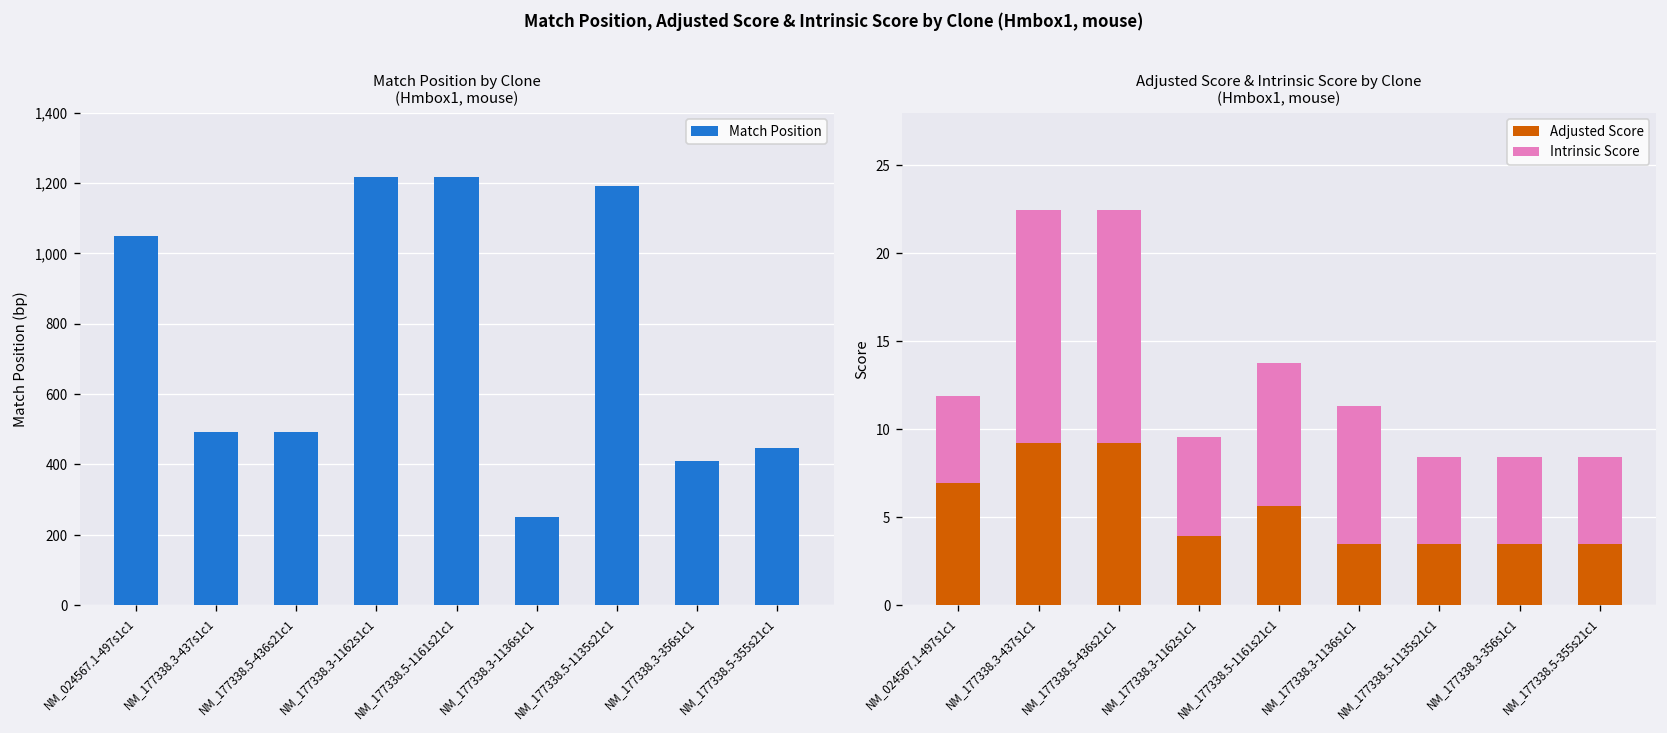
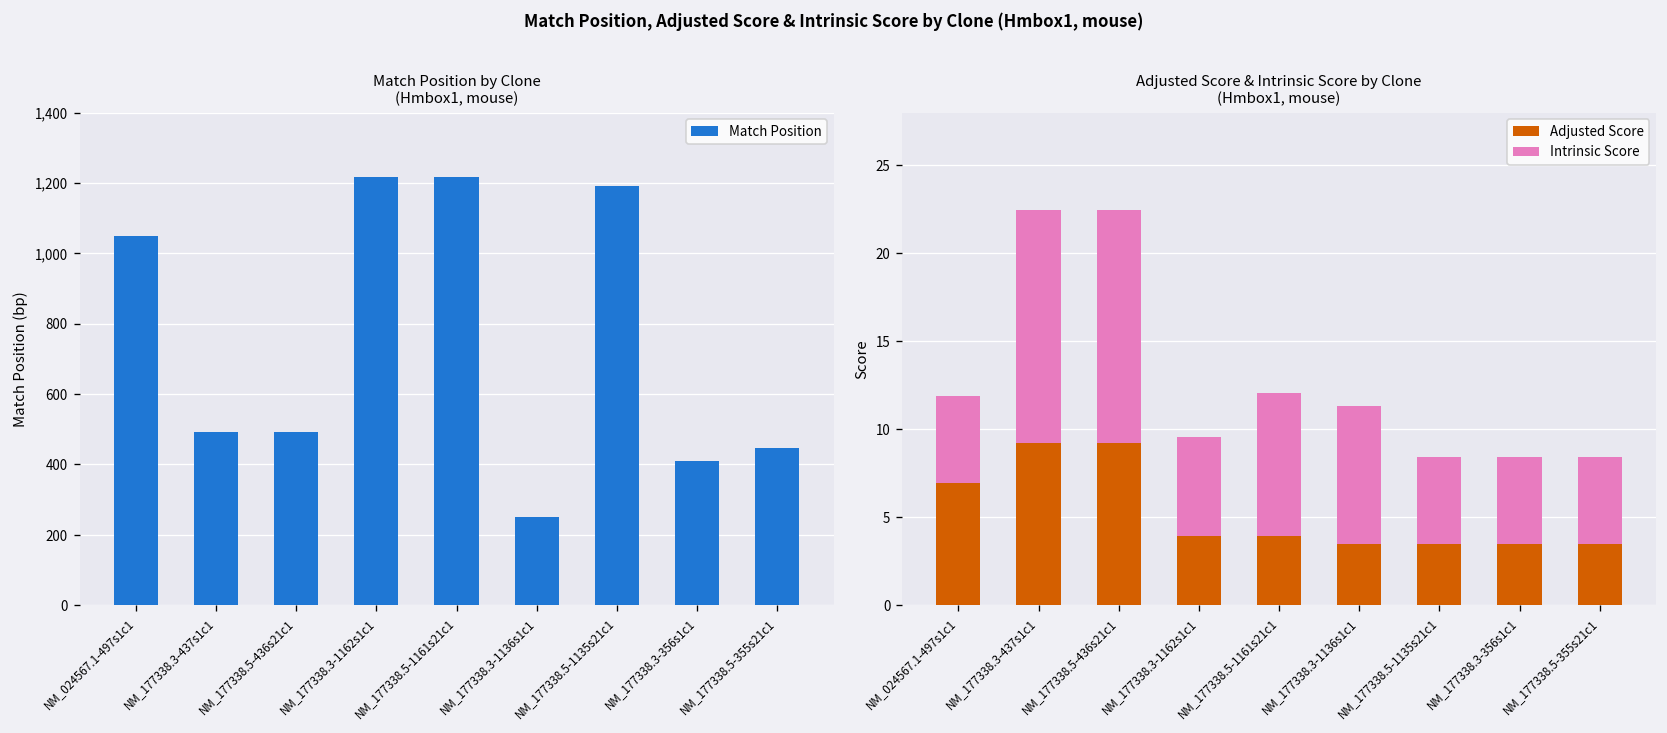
  {
    "Match Position by Clone (Hmbox1, mouse)": {
      "NM_024567.1-497s1c1": "1,050",
      "NM_177338.3-437s1c1": "490",
      "NM_177338.5-436s21c1": "490",
      "NM_177338.3-1162s1c1": "1,220",
      "NM_177338.5-1161s21c1": "1,220",
      "NM_177338.3-1136s1c1": "250",
      "NM_177338.5-1135s21c1": "1,190",
      "NM_177338.3-356s1c1": "410",
      "NM_177338.5-355s21c1": "450"
    },
    "Adjusted Score & Intrinsic Score by Clone (Hmbox1, mouse)": {
      "Adjusted Score": {
        "NM_024567.1-497s1c1": "6.9",
        "NM_177338.3-437s1c1": "9.2",
        "NM_177338.5-436s21c1": "9.2",
        "NM_177338.3-1162s1c1": "3.9",
-       "NM_177338.5-1161s21c1": "5.6",
+       "NM_177338.5-1161s21c1": "3.9",
        "NM_177338.3-1136s1c1": "3.5",
        "NM_177338.5-1135s21c1": "3.5",
        "NM_177338.3-356s1c1": "3.5",
        "NM_177338.5-355s21c1": "3.5"
      },
      "Intrinsic Score": {
        "NM_024567.1-497s1c1": "4.9",
        "NM_177338.3-437s1c1": "13.2",
        "NM_177338.5-436s21c1": "13.2",
        "NM_177338.3-1162s1c1": "5.6",
        "NM_177338.5-1161s21c1": "8.1",
        "NM_177338.3-1136s1c1": "7.9",
        "NM_177338.5-1135s21c1": "4.9",
        "NM_177338.3-356s1c1": "4.9",
        "NM_177338.5-355s21c1": "4.9"
      }
    }
  }
